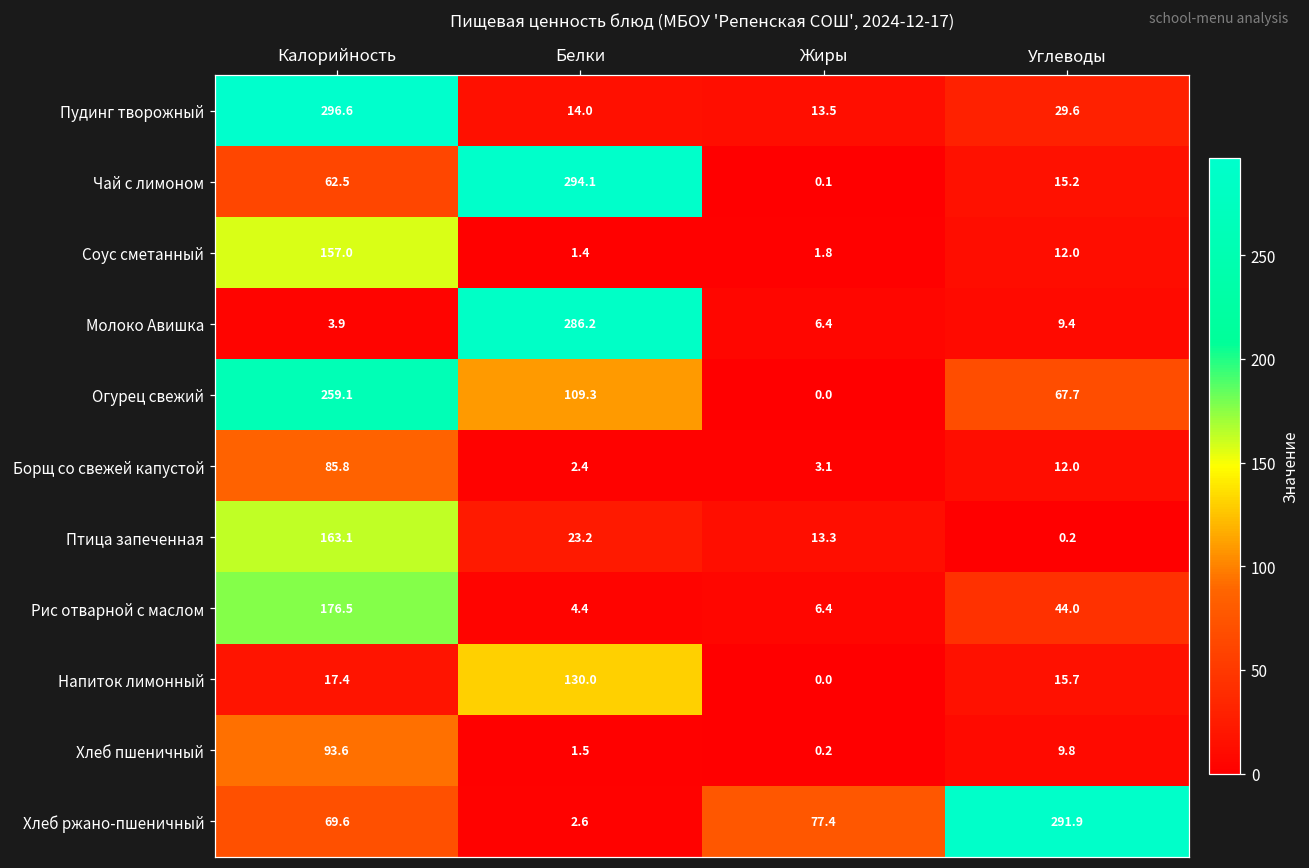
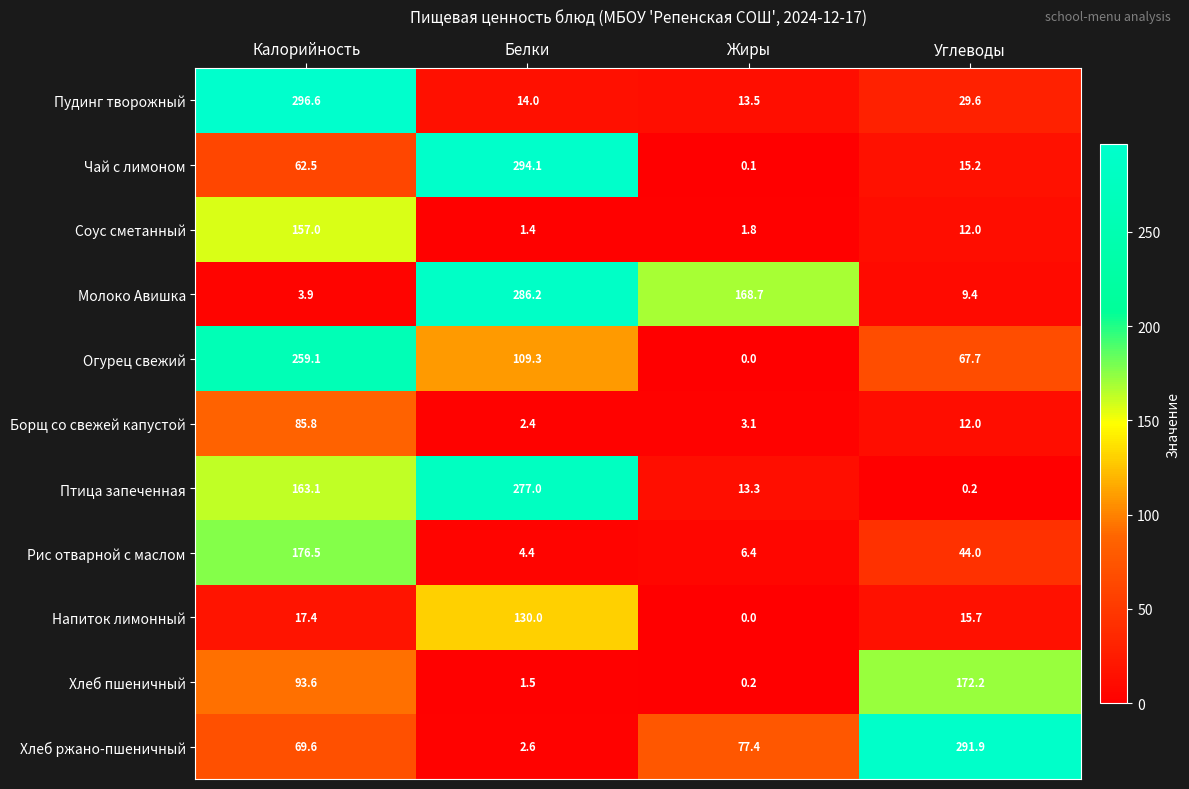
  {
    "Пудинг творожный": {
      "Калорийность": 296.6,
      "Белки": 14.0,
      "Жиры": 13.5,
      "Углеводы": 29.6
    },
    "Чай с лимоном": {
      "Калорийность": 62.5,
      "Белки": 294.1,
      "Жиры": 0.1,
      "Углеводы": 15.2
    },
    "Соус сметанный": {
      "Калорийность": 157.0,
      "Белки": 1.4,
      "Жиры": 1.8,
      "Углеводы": 12.0
    },
    "Молоко Авишка": {
      "Калорийность": 3.9,
      "Белки": 286.2,
-     "Жиры": 6.4,
+     "Жиры": 168.7,
      "Углеводы": 9.4
    },
    "Огурец свежий": {
      "Калорийность": 259.1,
      "Белки": 109.3,
      "Жиры": 0.0,
      "Углеводы": 67.7
    },
    "Борщ со свежей капустой": {
      "Калорийность": 85.8,
      "Белки": 2.4,
      "Жиры": 3.1,
      "Углеводы": 12.0
    },
    "Птица запеченная": {
      "Калорийность": 163.1,
-     "Белки": 23.2,
+     "Белки": 277.0,
      "Жиры": 13.3,
      "Углеводы": 0.2
    },
    "Рис отварной с маслом": {
      "Калорийность": 176.5,
      "Белки": 4.4,
      "Жиры": 6.4,
      "Углеводы": 44.0
    },
    "Напиток лимонный": {
      "Калорийность": 17.4,
      "Белки": 130.0,
      "Жиры": 0.0,
      "Углеводы": 15.7
    },
    "Хлеб пшеничный": {
      "Калорийность": 93.6,
      "Белки": 1.5,
      "Жиры": 0.2,
-     "Углеводы": 9.8
+     "Углеводы": 172.2
    },
    "Хлеб ржано-пшеничный": {
      "Калорийность": 69.6,
      "Белки": 2.6,
      "Жиры": 77.4,
      "Углеводы": 291.9
    }
  }
